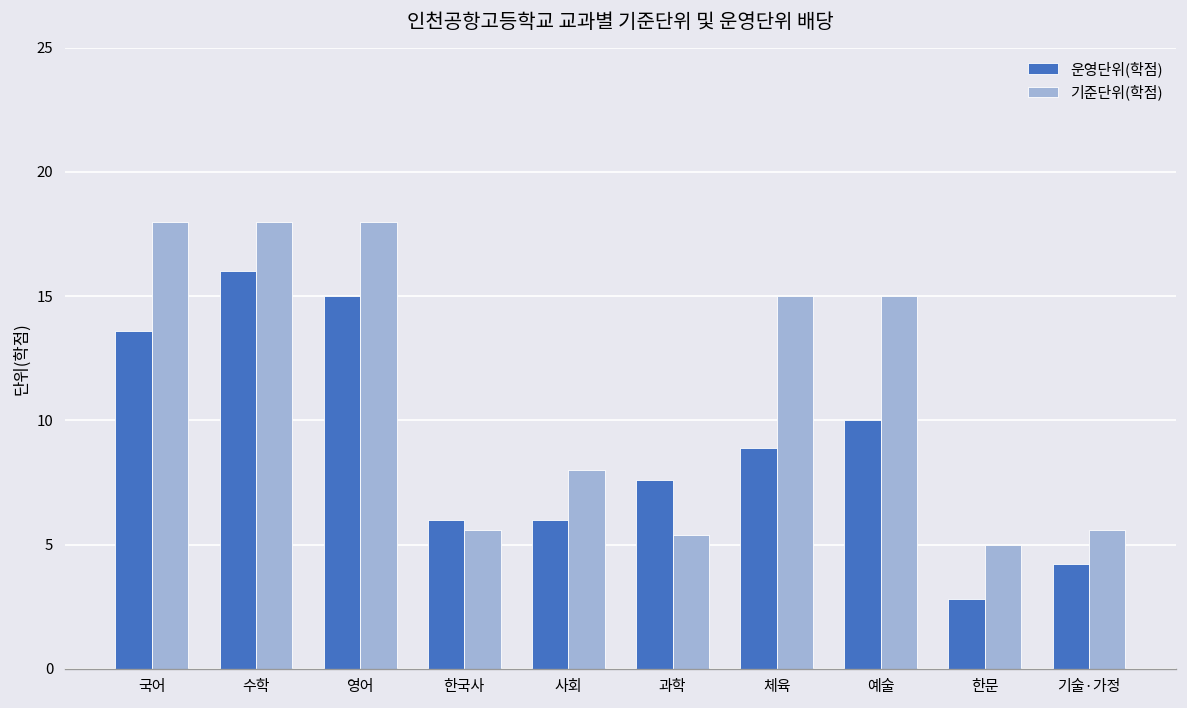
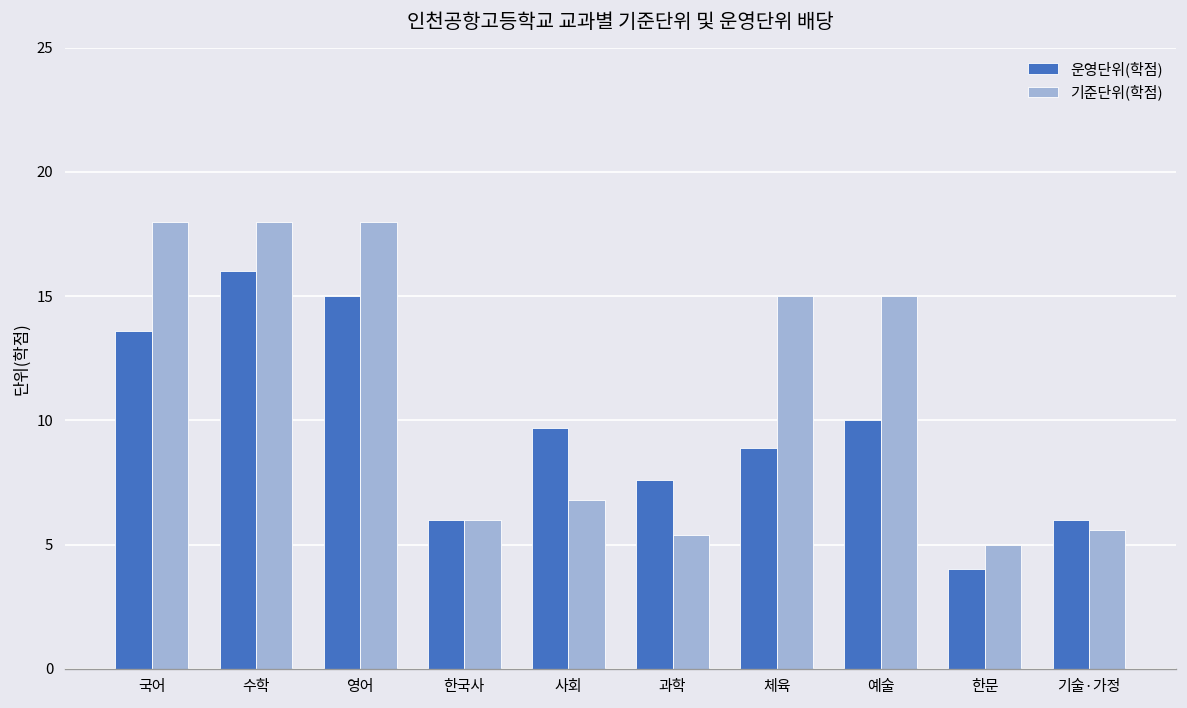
  {
    "운영단위(학점)": {
      "국어": 13.6,
      "수학": 16.0,
      "영어": 15.0,
      "한국사": 6.0,
-     "사회": 6.0,
+     "사회": 9.7,
      "과학": 7.6,
      "체육": 8.9,
      "예술": 10.0,
-     "한문": 2.8,
-     "기술·가정": 4.2
+     "한문": 4.0,
+     "기술·가정": 6.0
    },
    "기준단위(학점)": {
      "국어": 18.0,
      "수학": 18.0,
      "영어": 18.0,
-     "한국사": 5.6,
-     "사회": 8.0,
+     "한국사": 6.0,
+     "사회": 6.8,
      "과학": 5.4,
      "체육": 15.0,
      "예술": 15.0,
      "한문": 5.0,
      "기술·가정": 5.6
    }
  }
